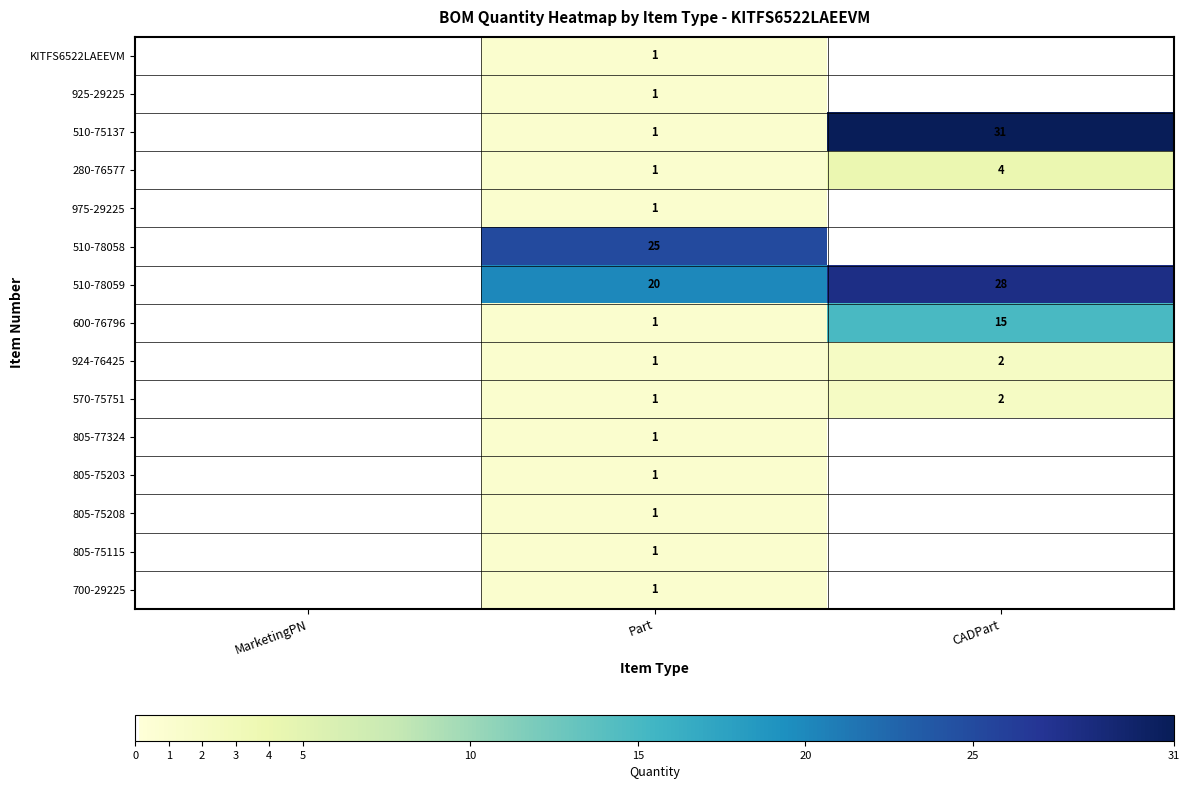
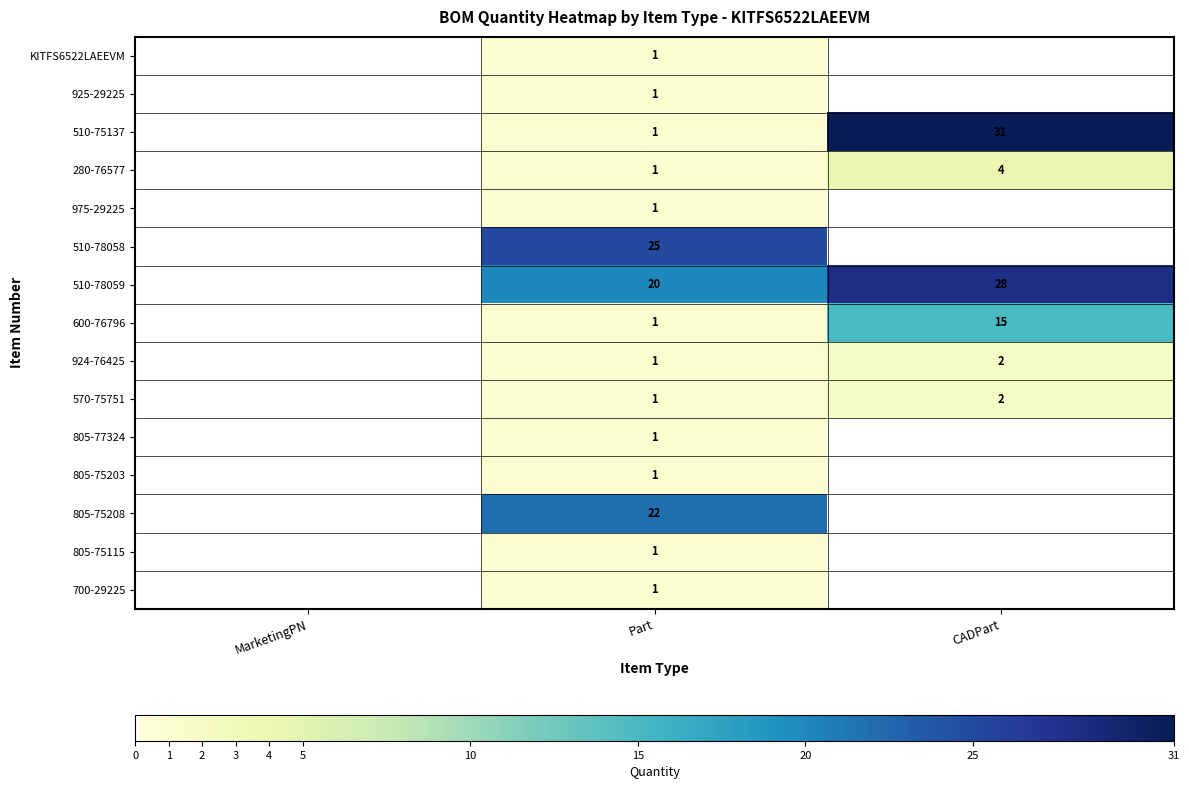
  {
    "KITFS6522LAEEVM": {
      "Part": 1
    },
    "925-29225": {
      "Part": 1
    },
    "510-75137": {
      "Part": 1,
      "CADPart": 31
    },
    "280-76577": {
      "Part": 1,
      "CADPart": 4
    },
    "975-29225": {
      "Part": 1
    },
    "510-78058": {
      "Part": 25
    },
    "510-78059": {
      "Part": 20,
      "CADPart": 28
    },
    "600-76796": {
      "Part": 1,
      "CADPart": 15
    },
    "924-76425": {
      "Part": 1,
      "CADPart": 2
    },
    "570-75751": {
      "Part": 1,
      "CADPart": 2
    },
    "805-77324": {
      "Part": 1
    },
    "805-75203": {
      "Part": 1
    },
    "805-75208": {
-     "Part": 1
+     "Part": 22
    },
    "805-75115": {
      "Part": 1
    },
    "700-29225": {
      "Part": 1
    }
  }
